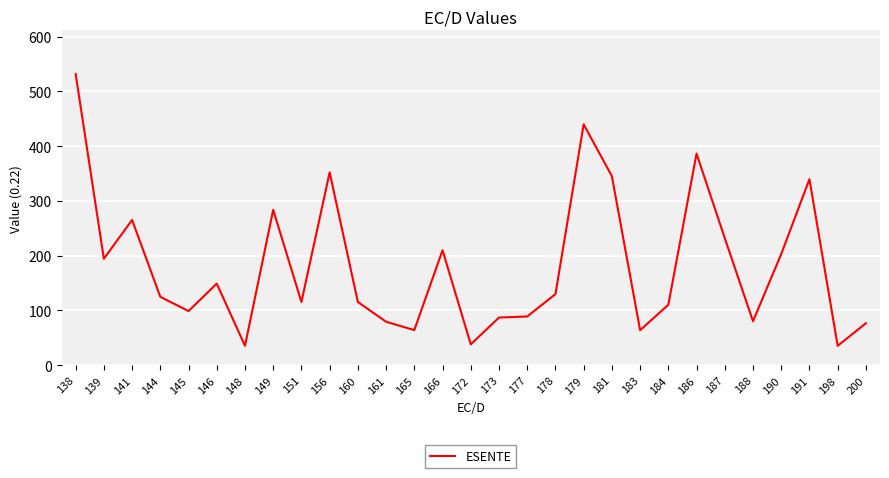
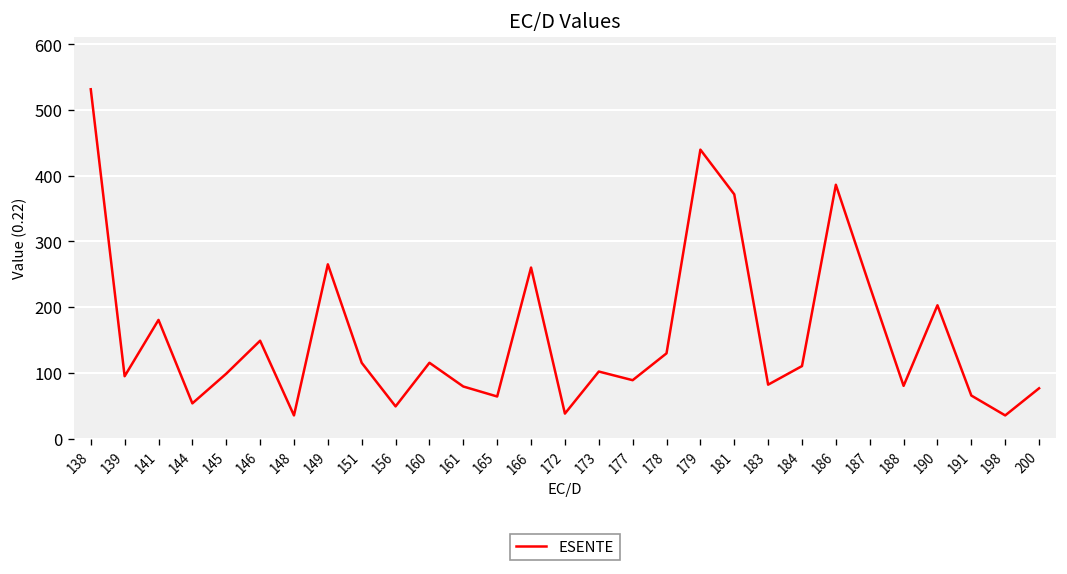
  {
    "138": 530,
-   "139": 190,
-   "141": 270,
-   "144": 120,
+   "139": 90,
+   "141": 180,
+   "144": 50,
    "145": 100,
    "146": 150,
    "148": 40,
-   "149": 280,
+   "149": 270,
    "151": 120,
-   "156": 350,
+   "156": 50,
    "160": 120,
    "161": 80,
    "165": 60,
-   "166": 210,
+   "166": 260,
    "172": 40,
-   "173": 90,
+   "173": 100,
    "177": 90,
    "178": 130,
    "179": 440,
-   "181": 350,
-   "183": 60,
+   "181": 370,
+   "183": 80,
    "184": 110,
    "186": 390,
    "187": 230,
    "188": 80,
    "190": 200,
-   "191": 340,
+   "191": 70,
    "198": 40,
    "200": 80
  }
